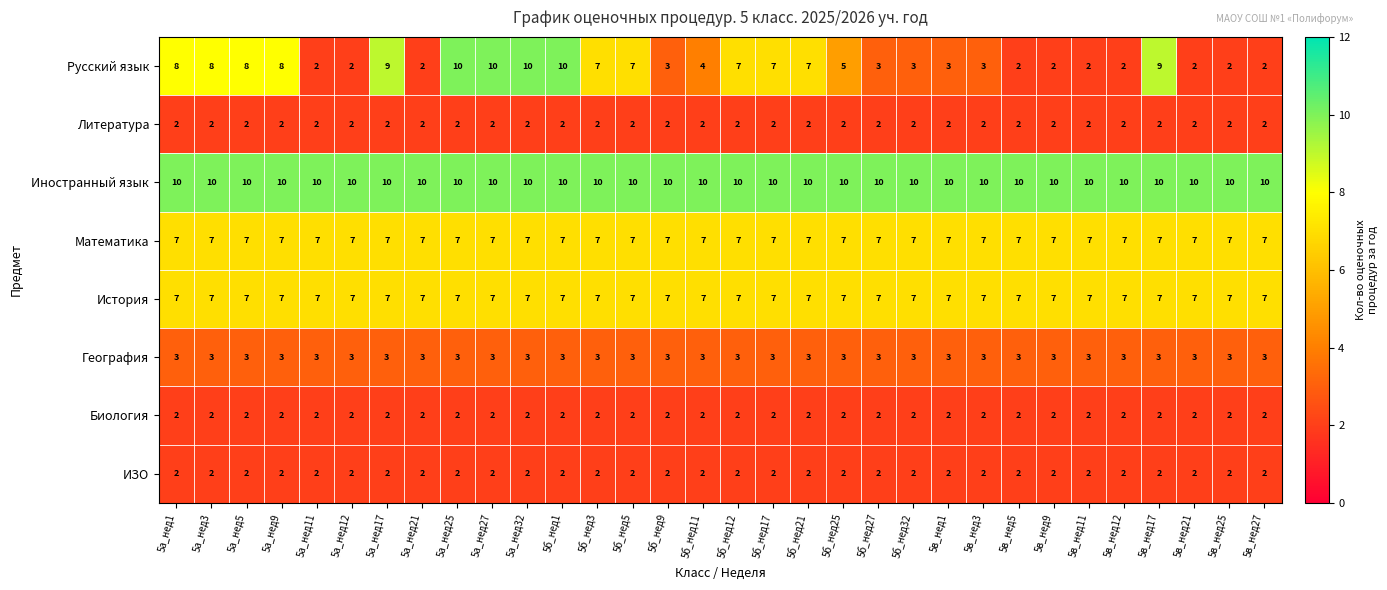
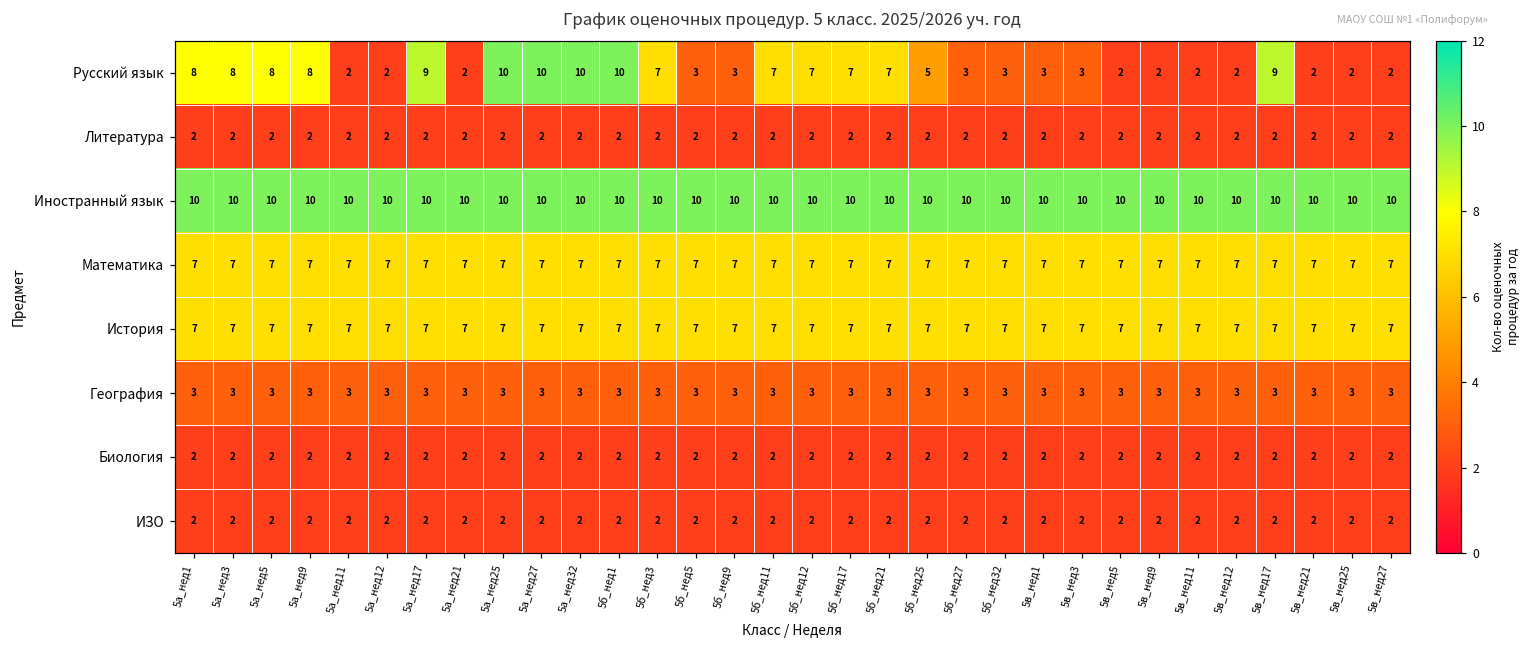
  {
    "Русский язык": {
      "5а_нед1": 8,
      "5а_нед3": 8,
      "5а_нед5": 8,
      "5а_нед9": 8,
      "5а_нед11": 2,
      "5а_нед12": 2,
      "5а_нед17": 9,
      "5а_нед21": 2,
      "5а_нед25": 10,
      "5а_нед27": 10,
      "5а_нед32": 10,
      "5б_нед1": 10,
      "5б_нед3": 7,
-     "5б_нед5": 7,
+     "5б_нед5": 3,
      "5б_нед9": 3,
-     "5б_нед11": 4,
+     "5б_нед11": 7,
      "5б_нед12": 7,
      "5б_нед17": 7,
      "5б_нед21": 7,
      "5б_нед25": 5,
      "5б_нед27": 3,
      "5б_нед32": 3,
      "5в_нед1": 3,
      "5в_нед3": 3,
      "5в_нед5": 2,
      "5в_нед9": 2,
      "5в_нед11": 2,
      "5в_нед12": 2,
      "5в_нед17": 9,
      "5в_нед21": 2,
      "5в_нед25": 2,
      "5в_нед27": 2
    }
  }
